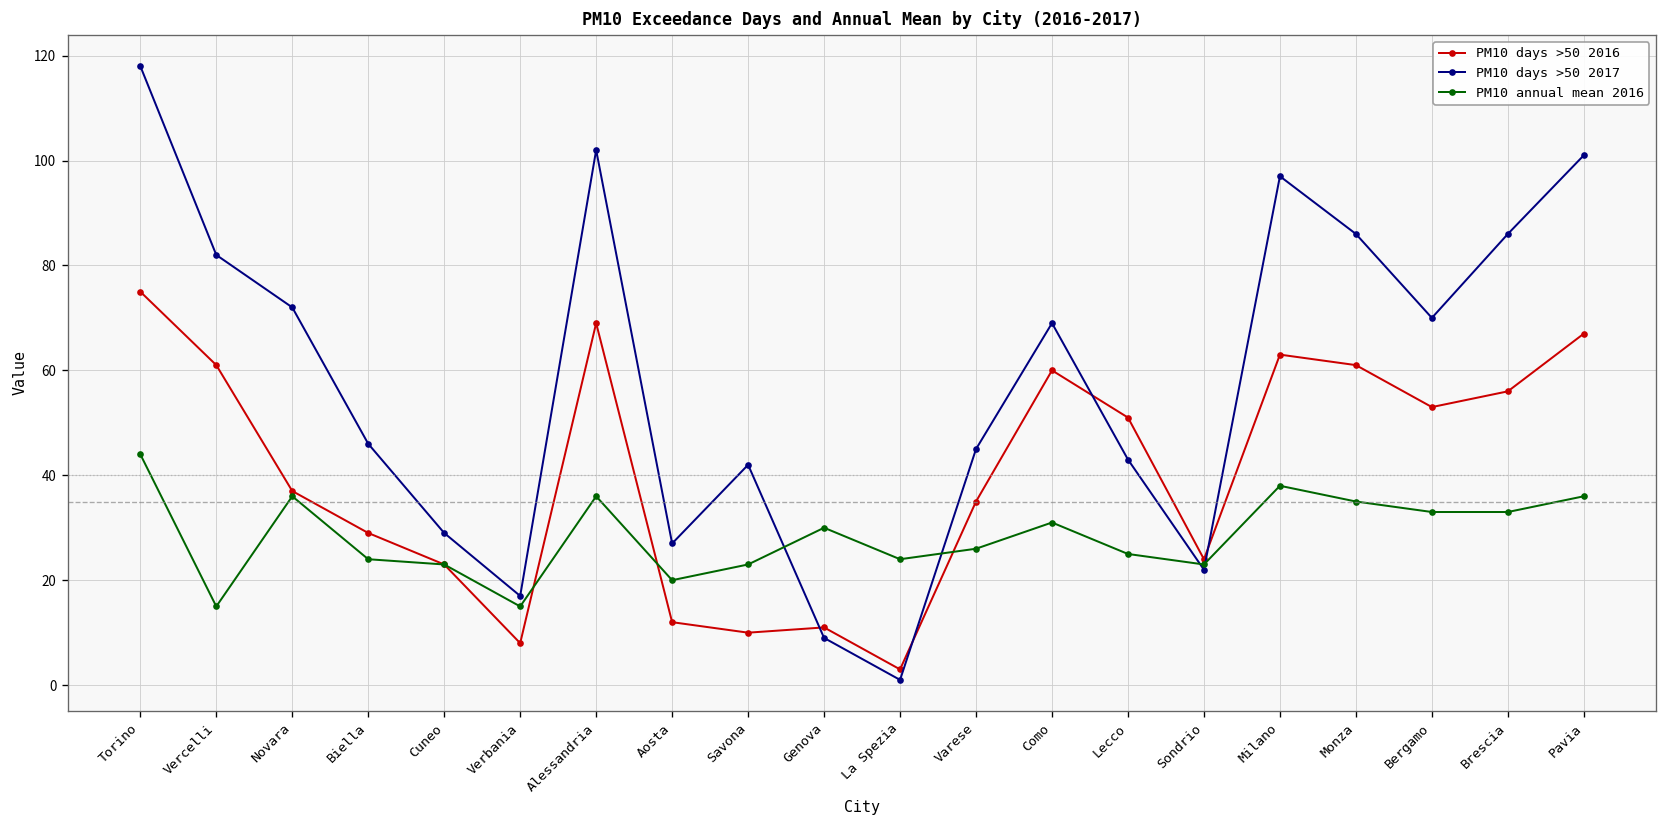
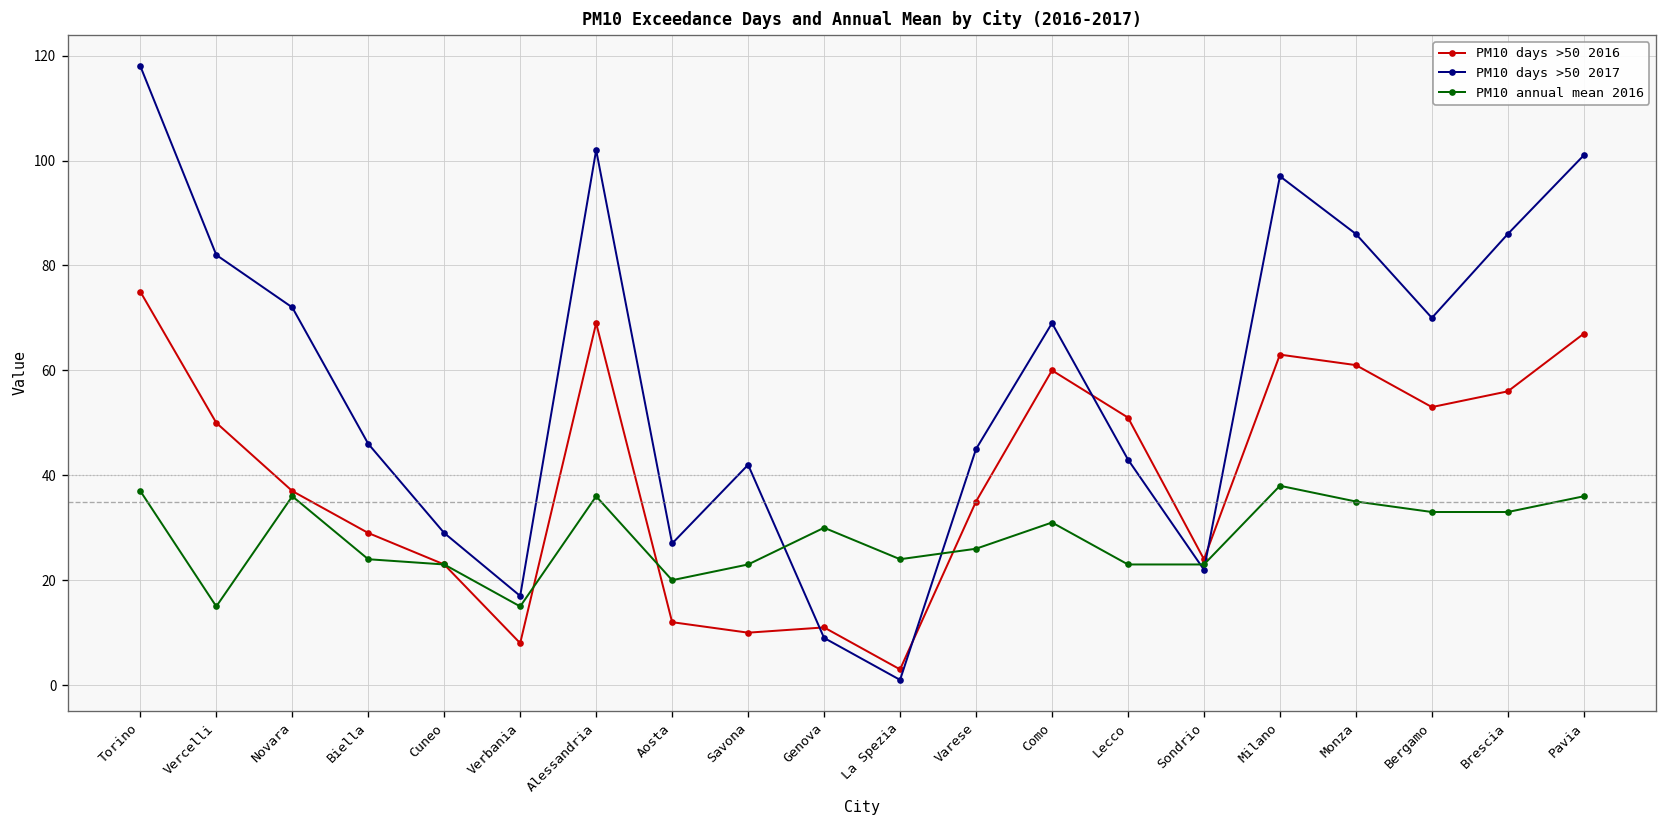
  {
    "PM10 days >50 2016": {
      "Torino": 75,
-     "Vercelli": 61,
+     "Vercelli": 50,
      "Novara": 37,
      "Biella": 29,
      "Verbania": 8,
      "Alessandria": 69,
      "Aosta": 12,
      "Savona": 10,
      "Genova": 11,
      "La Spezia": 3,
      "Varese": 35,
      "Como": 60,
      "Lecco": 51,
      "Sondrio": 24,
      "Milano": 63,
      "Monza": 61,
      "Bergamo": 53,
      "Brescia": 56,
      "Pavia": 67
    },
    "PM10 days >50 2017": {
      "Torino": 118,
      "Vercelli": 82,
      "Novara": 72,
      "Biella": 46,
      "Cuneo": 29,
      "Verbania": 17,
      "Alessandria": 102,
      "Aosta": 27,
      "Savona": 42,
      "Genova": 9,
      "La Spezia": 1,
      "Varese": 45,
      "Como": 69,
      "Lecco": 43,
      "Sondrio": 22,
      "Milano": 97,
      "Monza": 86,
      "Bergamo": 70,
      "Brescia": 86,
      "Pavia": 101
    },
    "PM10 annual mean 2016": {
-     "Torino": 44,
+     "Torino": 37,
      "Vercelli": 15,
      "Novara": 36,
      "Biella": 24,
      "Verbania": 15,
      "Alessandria": 36,
      "Aosta": 20,
      "Savona": 23,
      "Genova": 30,
      "La Spezia": 24,
      "Varese": 26,
      "Como": 31,
-     "Lecco": 25,
+     "Lecco": 23,
      "Sondrio": 23,
      "Milano": 38,
      "Monza": 35,
      "Bergamo": 33,
      "Brescia": 33,
      "Pavia": 36
    }
  }
